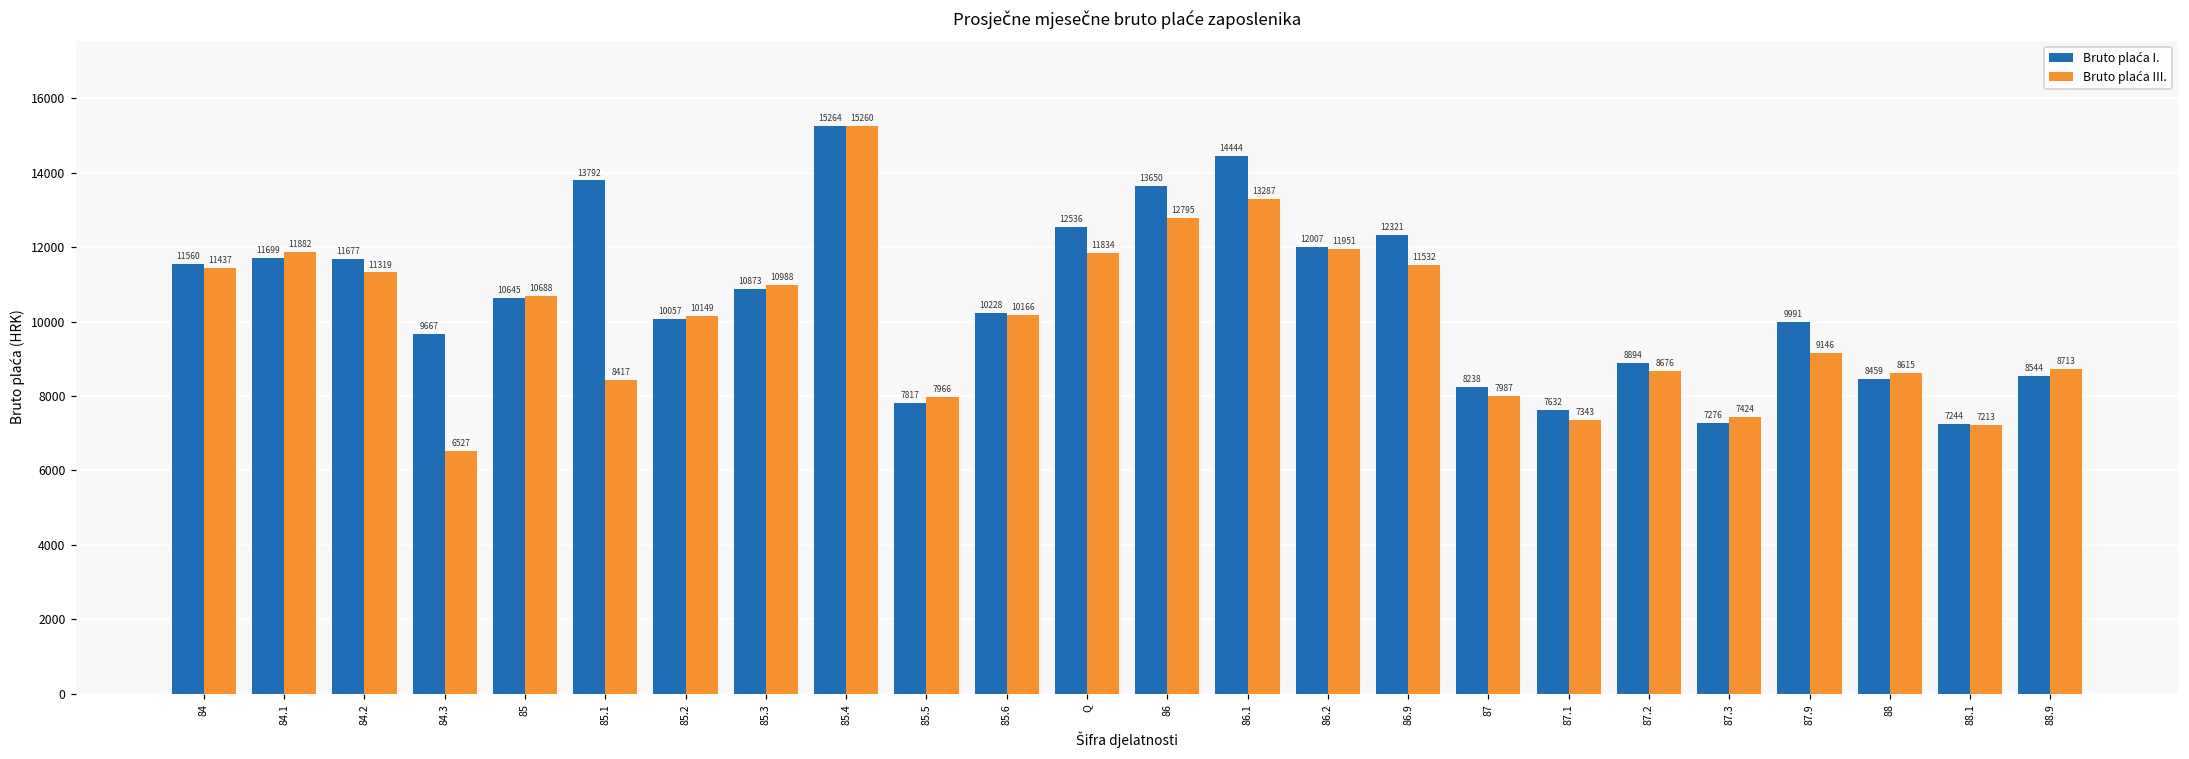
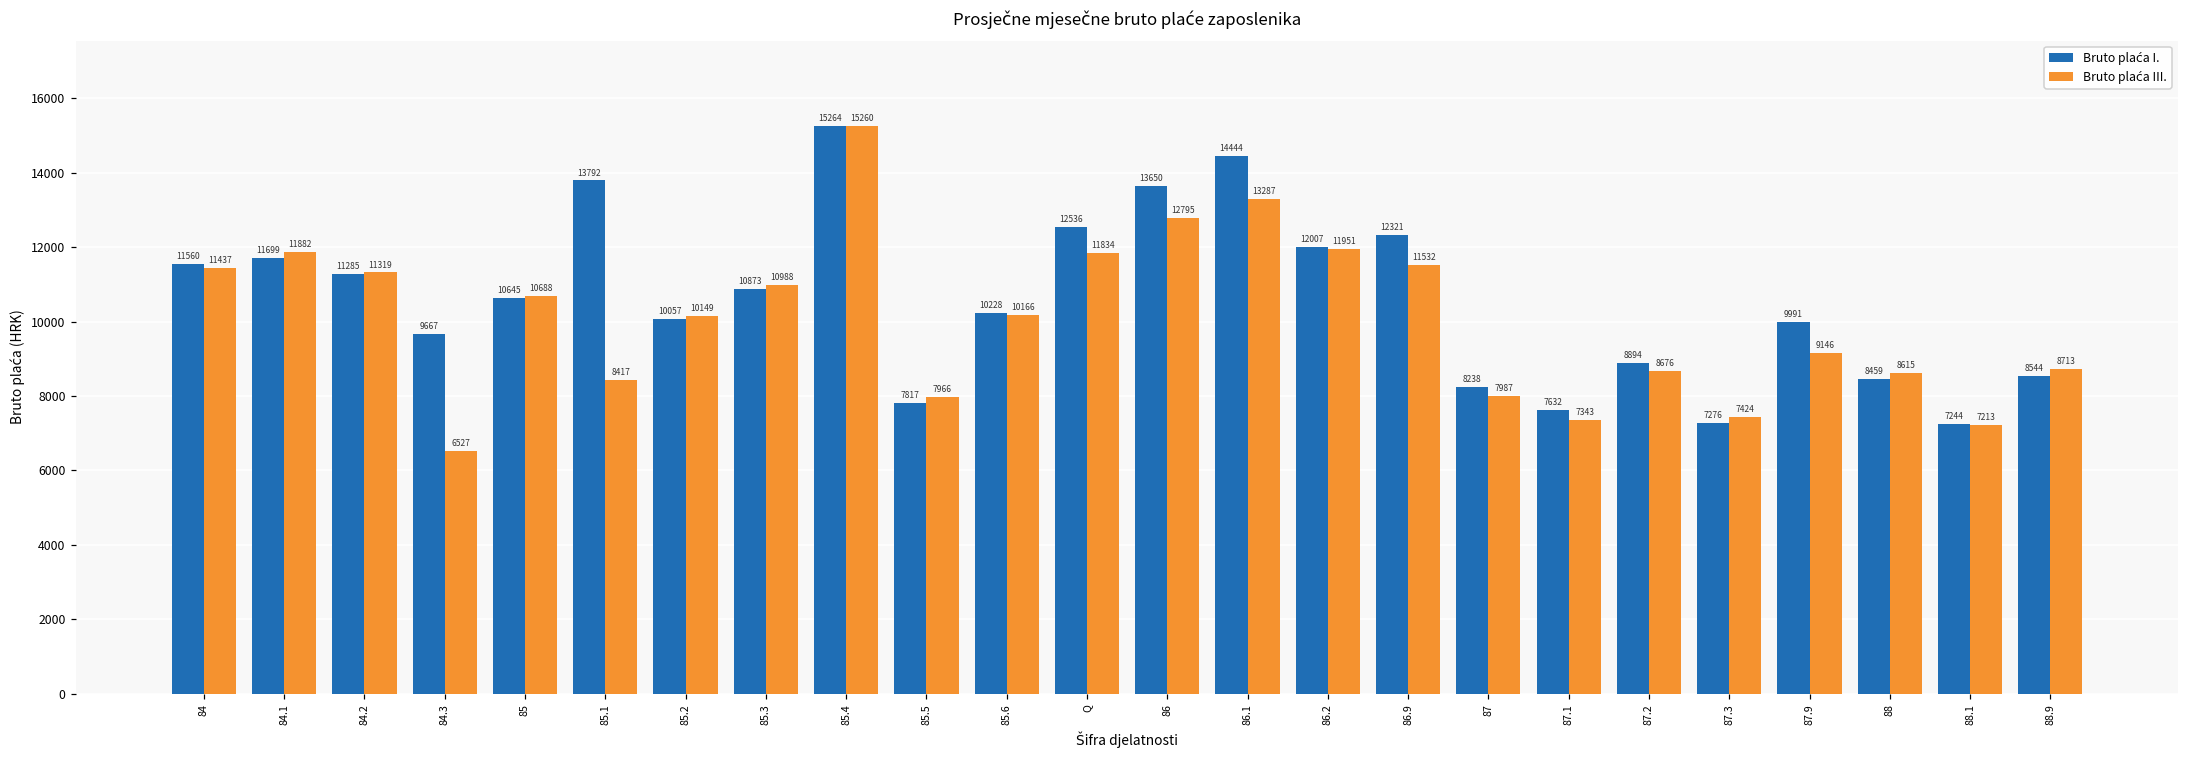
  {
    "Bruto plaća I.": {
      "84": 11560,
      "84.1": 11699,
-     "84.2": 11677,
+     "84.2": 11285,
      "84.3": 9667,
      "85": 10645,
      "85.1": 13792,
      "85.2": 10057,
      "85.3": 10873,
      "85.4": 15264,
      "85.5": 7817,
      "85.6": 10228,
      "Q": 12536,
      "86": 13650,
      "86.1": 14444,
      "86.2": 12007,
      "86.9": 12321,
      "87": 8238,
      "87.1": 7632,
      "87.2": 8894,
      "87.3": 7276,
      "87.9": 9991,
      "88": 8459,
      "88.1": 7244,
      "88.9": 8544
    },
    "Bruto plaća III.": {
      "84": 11437,
      "84.1": 11882,
      "84.2": 11319,
      "84.3": 6527,
      "85": 10688,
      "85.1": 8417,
      "85.2": 10149,
      "85.3": 10988,
      "85.4": 15260,
      "85.5": 7966,
      "85.6": 10166,
      "Q": 11834,
      "86": 12795,
      "86.1": 13287,
      "86.2": 11951,
      "86.9": 11532,
      "87": 7987,
      "87.1": 7343,
      "87.2": 8676,
      "87.3": 7424,
      "87.9": 9146,
      "88": 8615,
      "88.1": 7213,
      "88.9": 8713
    }
  }
